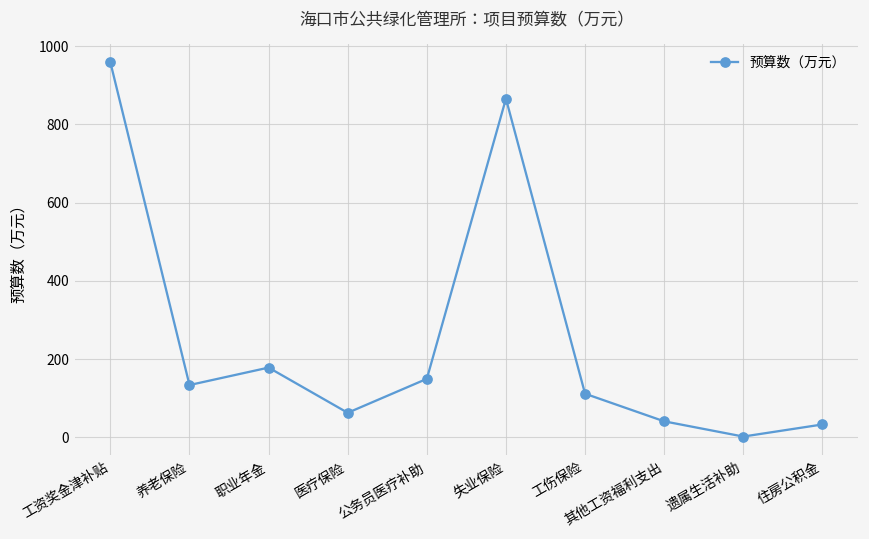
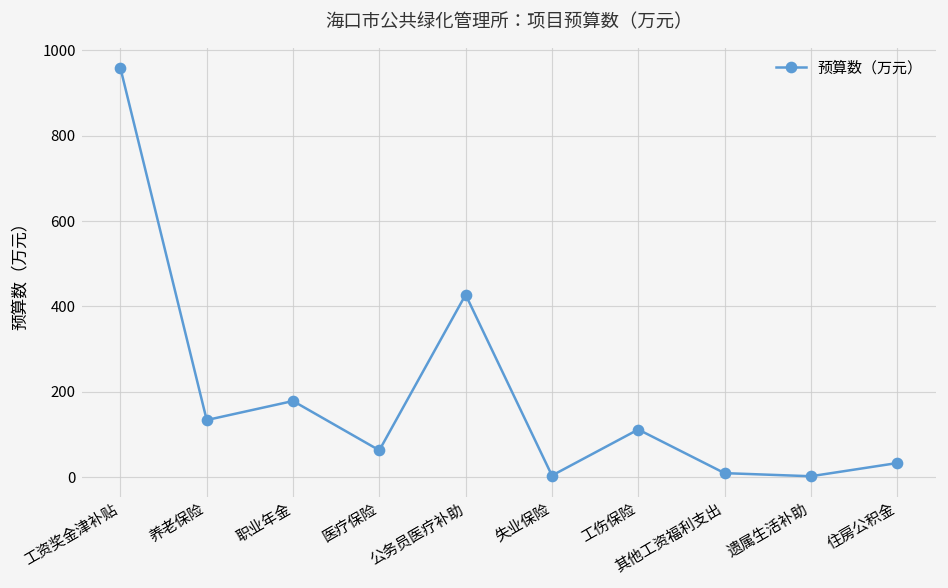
  {
    "工资奖金津补贴": 960,
    "养老保险": 130,
    "职业年金": 180,
    "医疗保险": 60,
-   "公务员医疗补助": 150,
-   "失业保险": 870,
+   "公务员医疗补助": 430,
+   "失业保险": 0,
    "工伤保险": 110,
-   "其他工资福利支出": 40,
+   "其他工资福利支出": 10,
    "遗属生活补助": 0,
    "住房公积金": 30
  }
